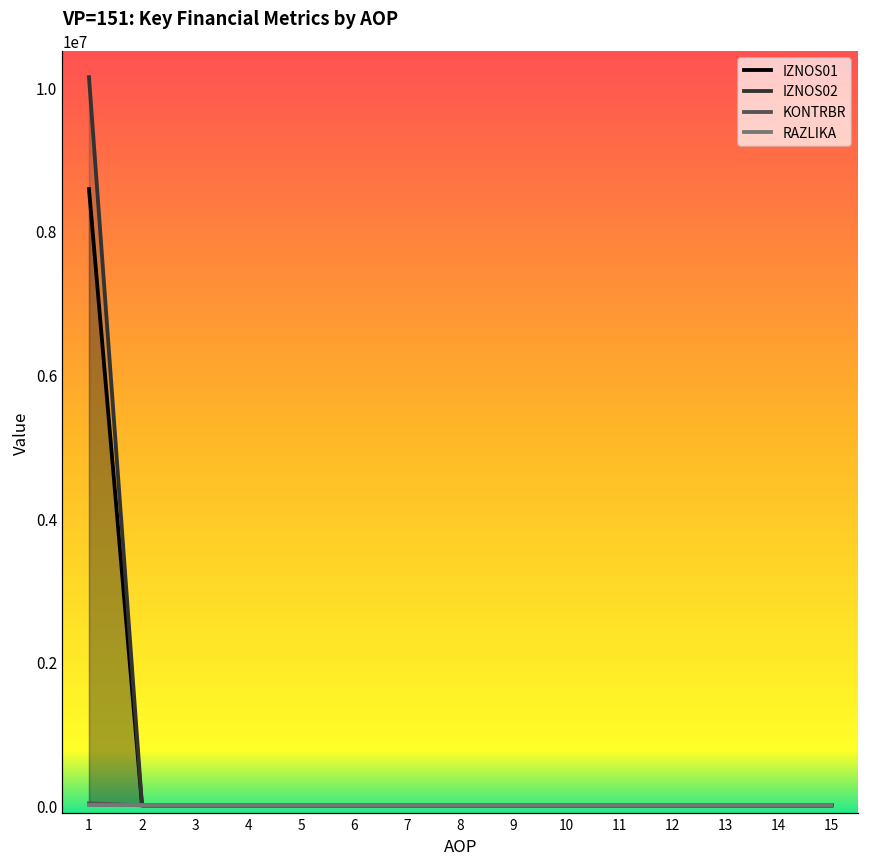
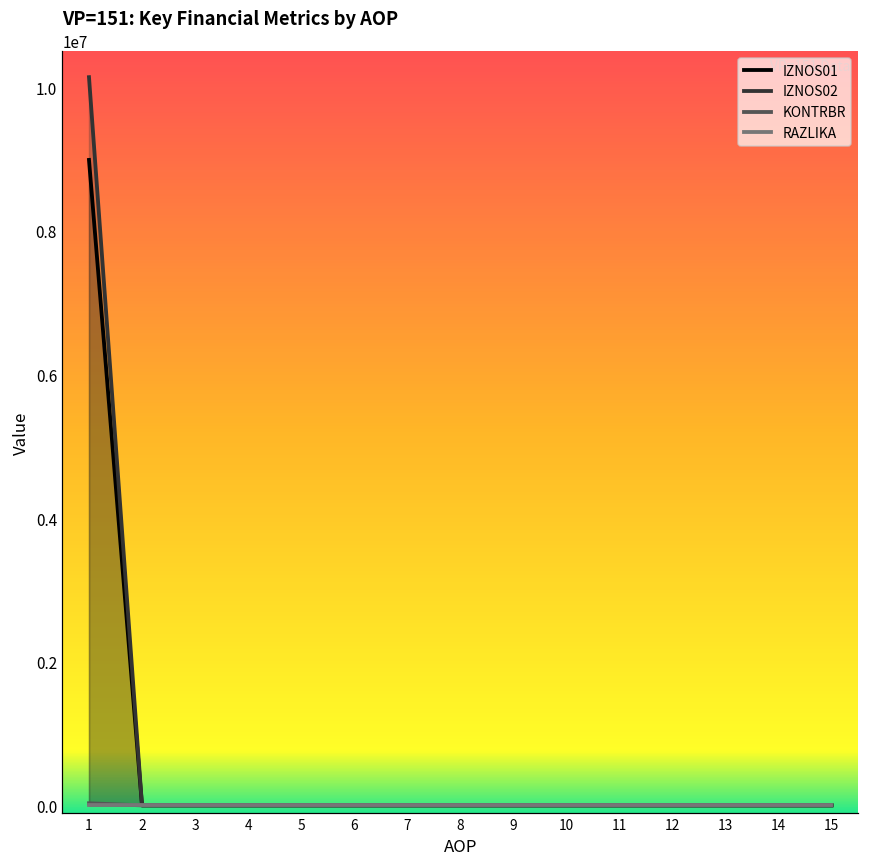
  {
    "IZNOS01": {
-     "1": 8600000
+     "1": 9000000
    }
  }
